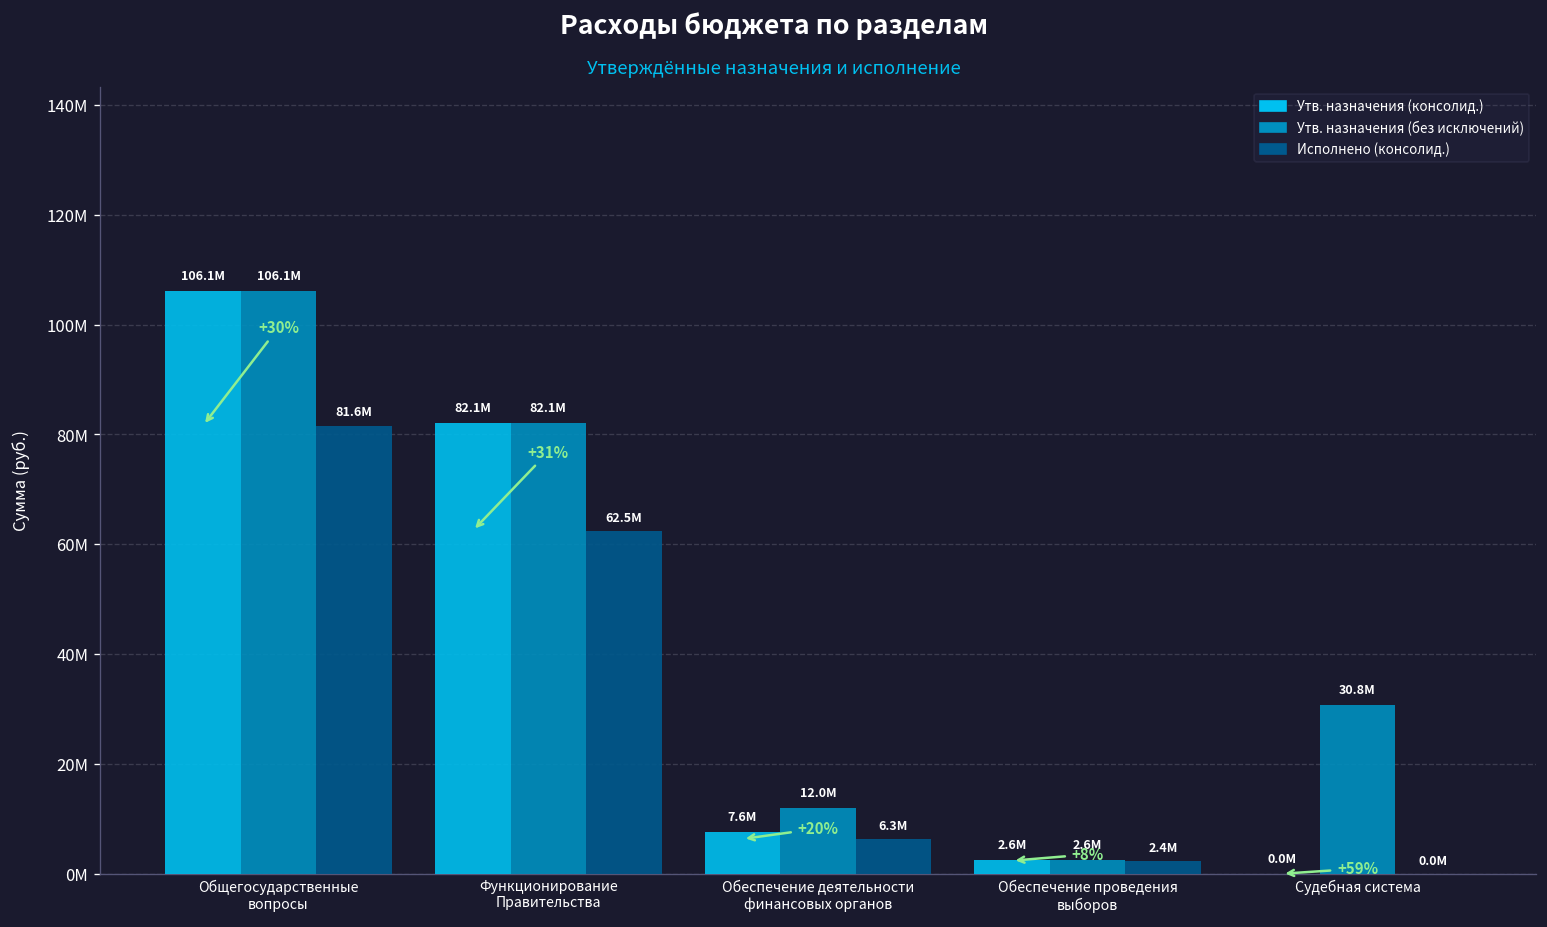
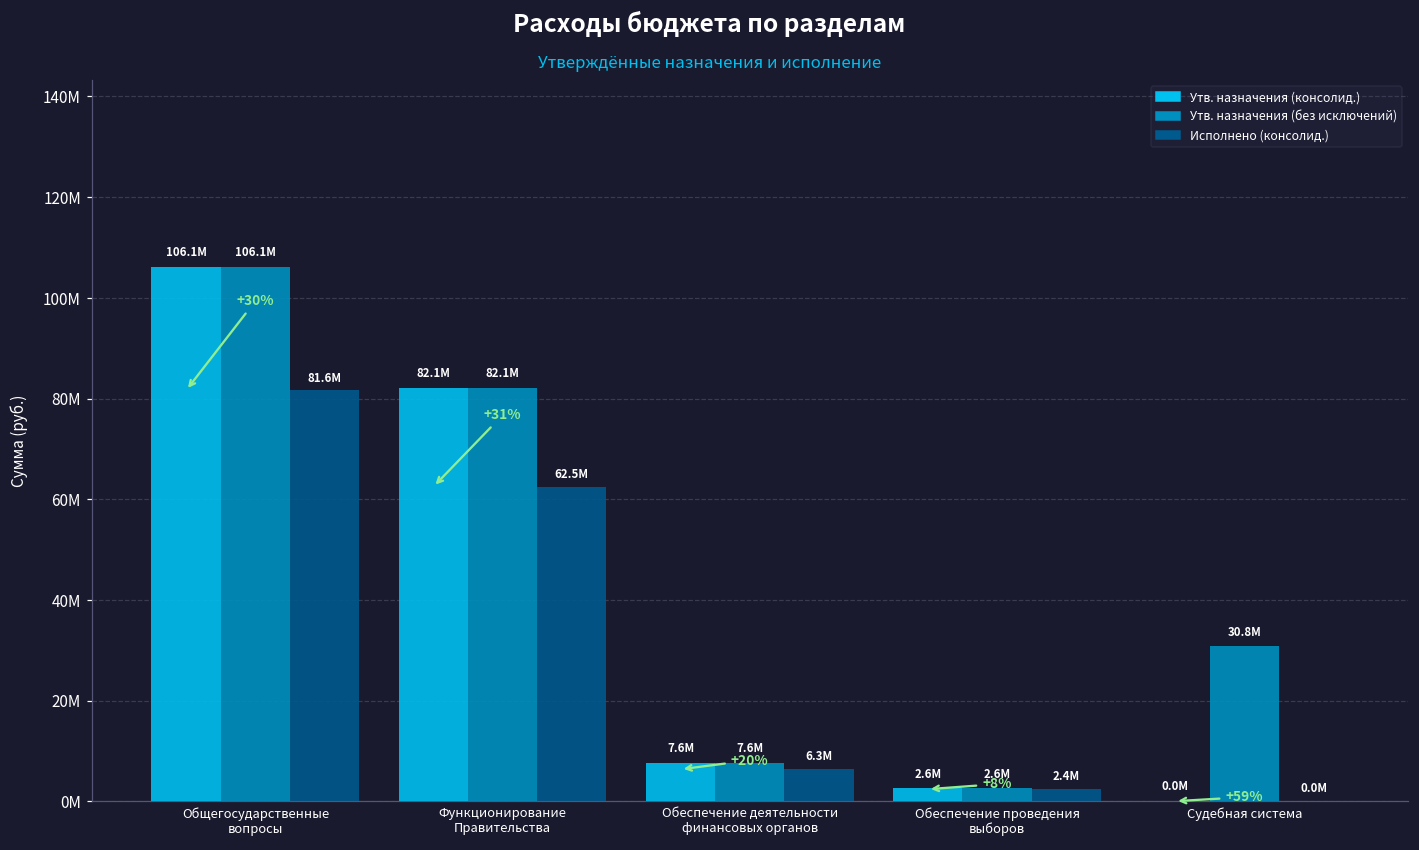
  {
    "Утв. назначения (консолид.)": {
      "Общегосударственные вопросы": "106.1M",
      "Функционирование Правительства": "82.1M",
      "Обеспечение деятельности финансовых органов": "7.6M",
      "Обеспечение проведения выборов": "2.6M"
    },
    "Утв. назначения (без исключений)": {
      "Общегосударственные вопросы": "106.1M",
      "Функционирование Правительства": "82.1M",
-     "Обеспечение деятельности финансовых органов": "12.0M",
+     "Обеспечение деятельности финансовых органов": "7.6M",
      "Судебная система": "30.8M"
    },
    "Исполнено (консолид.)": {
      "Общегосударственные вопросы": "81.6M",
      "Функционирование Правительства": "62.5M",
      "Обеспечение деятельности финансовых органов": "6.3M",
      "Обеспечение проведения выборов": "2.4M"
    }
  }
